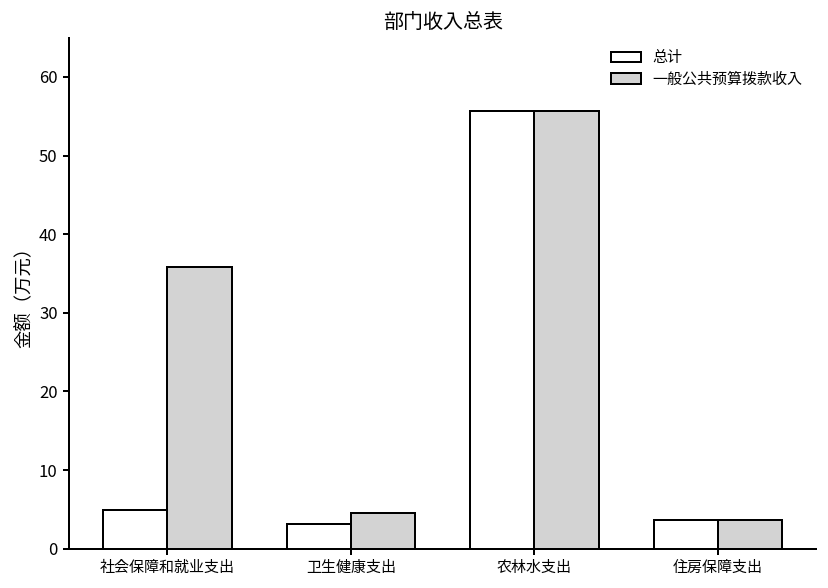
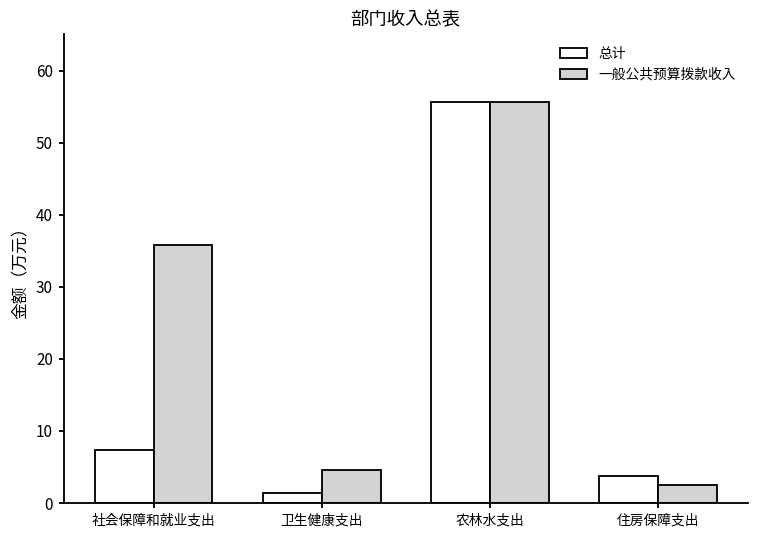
  {
    "总计": {
-     "社会保障和就业支出": 5,
-     "卫生健康支出": 3,
+     "社会保障和就业支出": 7,
+     "卫生健康支出": 1,
      "农林水支出": 56,
      "住房保障支出": 4
    },
    "一般公共预算拨款收入": {
      "社会保障和就业支出": 36,
      "卫生健康支出": 5,
      "农林水支出": 56,
-     "住房保障支出": 4
+     "住房保障支出": 2
    }
  }
